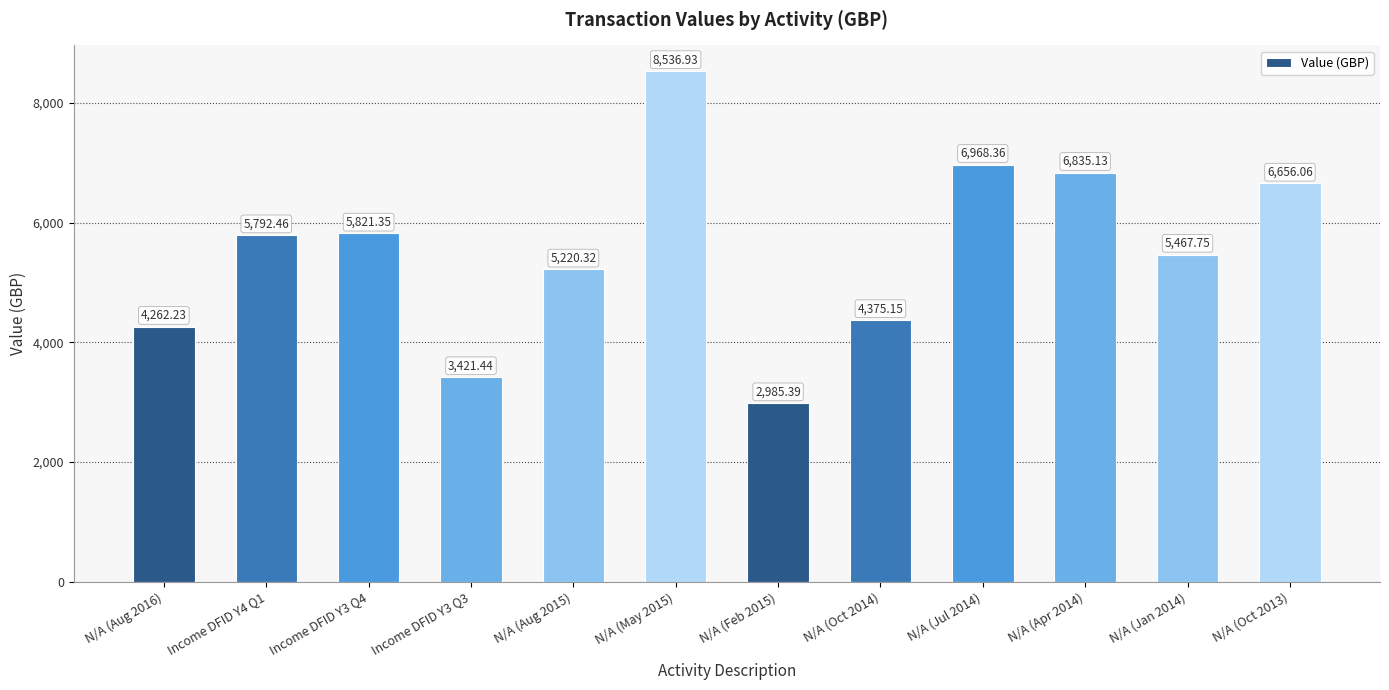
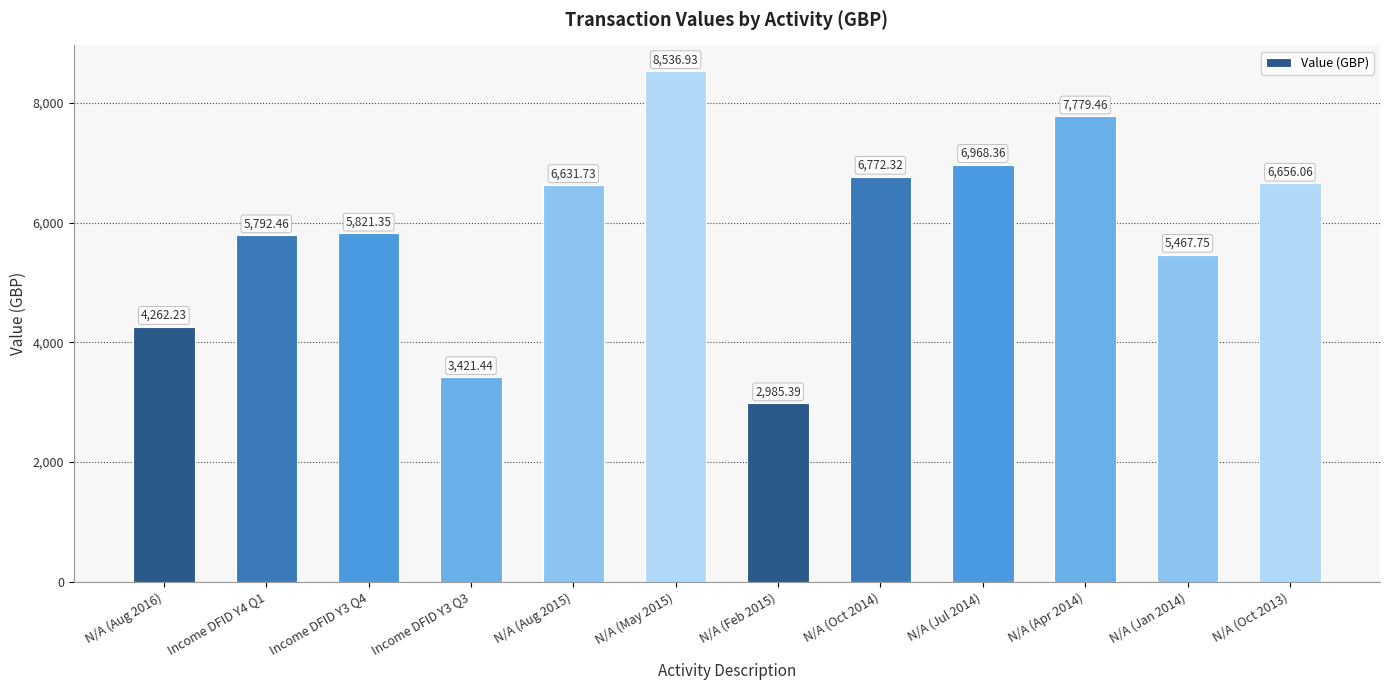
  {
-   "N/A (Aug 2015)": "5,220.32",
-   "N/A (Oct 2014)": "4,375.15",
-   "N/A (Apr 2014)": "6,835.13"
+   "N/A (Aug 2015)": "6,631.73",
+   "N/A (Oct 2014)": "6,772.32",
+   "N/A (Apr 2014)": "7,779.46"
  }
